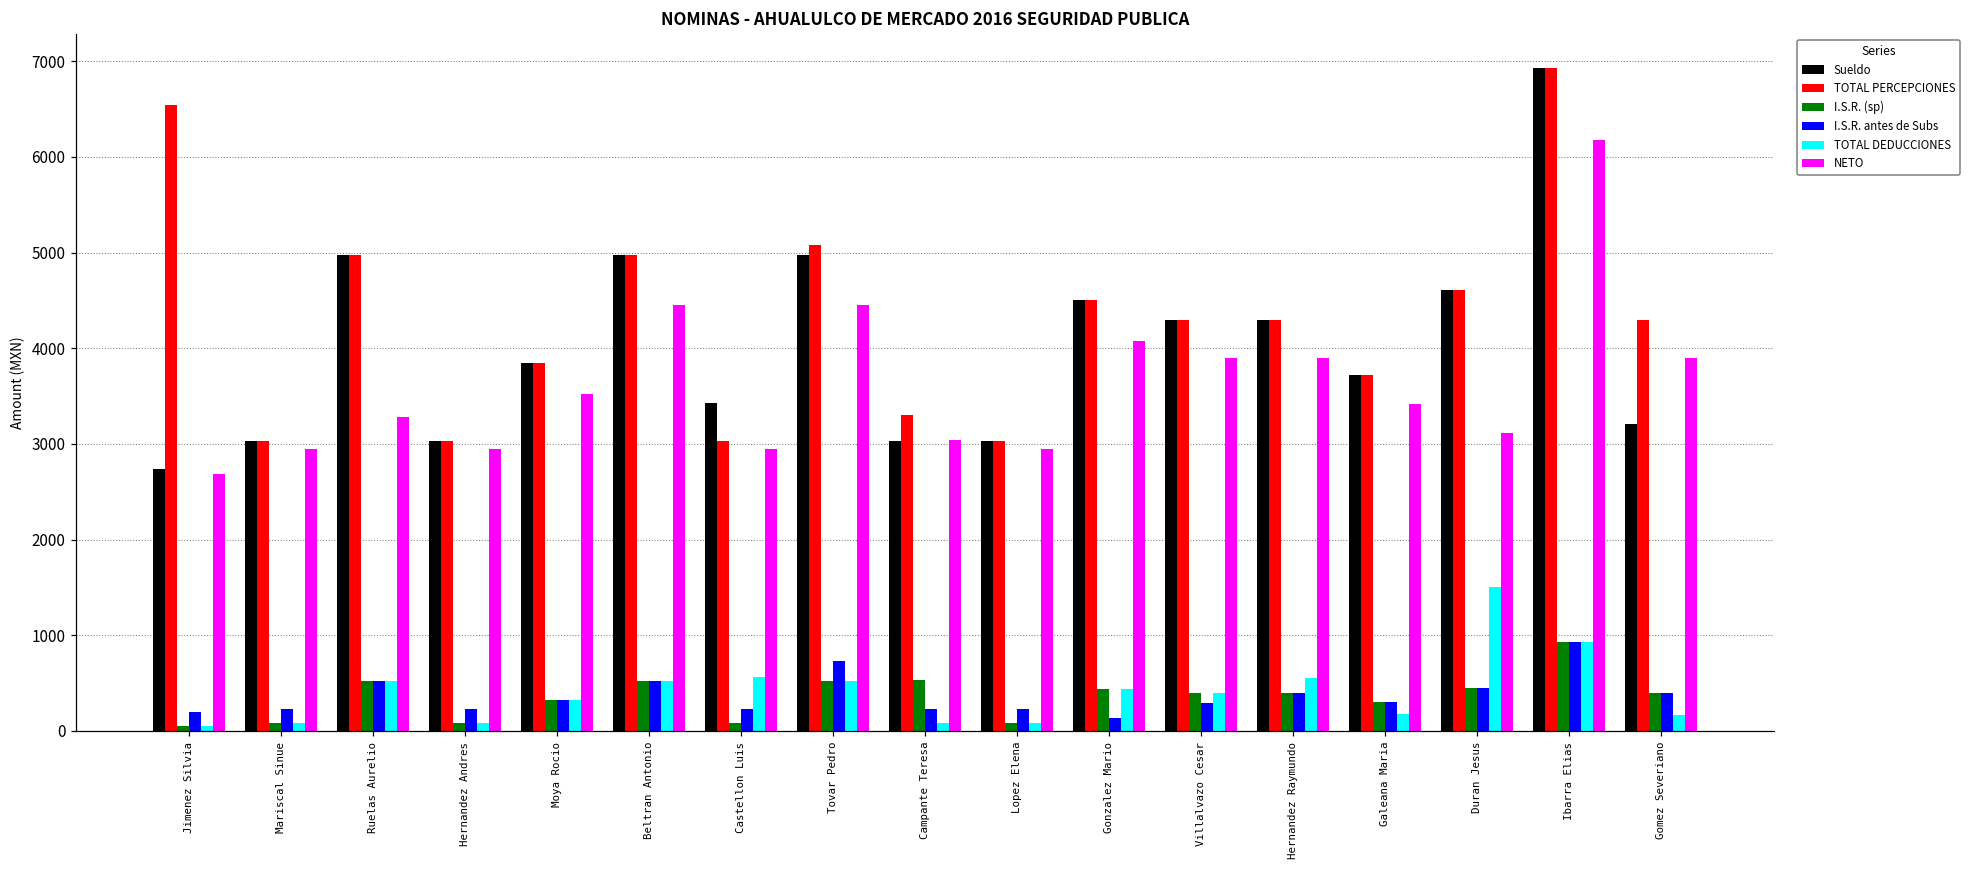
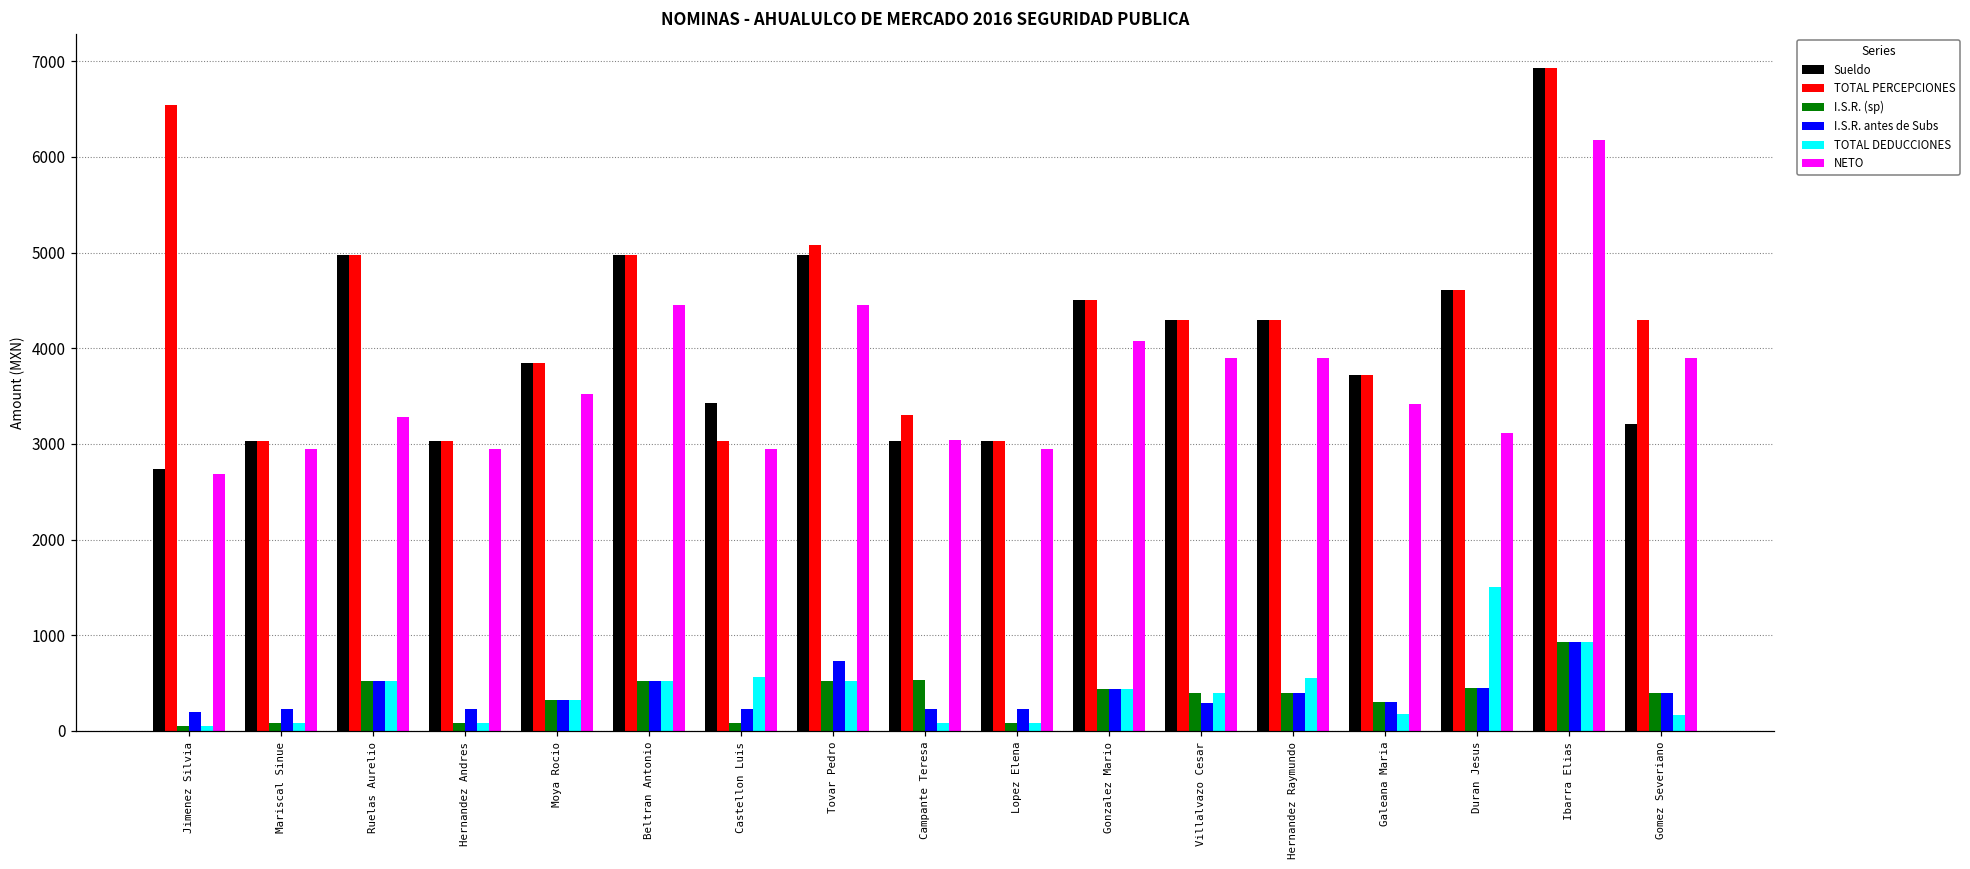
  {
    "Sueldo": {
      "Jimenez Silvia": 2700,
      "Mariscal Sinue": 3000,
      "Ruelas Aurelio": 5000,
      "Hernandez Andres": 3000,
      "Moya Rocio": 3800,
      "Beltran Antonio": 5000,
      "Castellon Luis": 3400,
      "Tovar Pedro": 5000,
      "Campante Teresa": 3000,
      "Lopez Elena": 3000,
      "Gonzalez Mario": 4500,
      "Villalvazo Cesar": 4300,
      "Hernandez Raymundo": 4300,
      "Galeana Maria": 3700,
      "Duran Jesus": 4600,
      "Ibarra Elias": 6900,
      "Gomez Severiano": 3200
    },
    "TOTAL PERCEPCIONES": {
      "Jimenez Silvia": 6500,
      "Mariscal Sinue": 3000,
      "Ruelas Aurelio": 5000,
      "Hernandez Andres": 3000,
      "Moya Rocio": 3800,
      "Beltran Antonio": 5000,
      "Castellon Luis": 3000,
      "Tovar Pedro": 5100,
      "Campante Teresa": 3300,
      "Lopez Elena": 3000,
      "Gonzalez Mario": 4500,
      "Villalvazo Cesar": 4300,
      "Hernandez Raymundo": 4300,
      "Galeana Maria": 3700,
      "Duran Jesus": 4600,
      "Ibarra Elias": 6900,
      "Gomez Severiano": 4300
    },
    "I.S.R. (sp)": {
      "Jimenez Silvia": 0,
      "Mariscal Sinue": 100,
      "Ruelas Aurelio": 500,
      "Hernandez Andres": 100,
      "Moya Rocio": 300,
      "Beltran Antonio": 500,
      "Castellon Luis": 100,
      "Tovar Pedro": 500,
      "Campante Teresa": 500,
      "Lopez Elena": 100,
      "Gonzalez Mario": 400,
      "Villalvazo Cesar": 400,
      "Hernandez Raymundo": 400,
      "Galeana Maria": 300,
      "Duran Jesus": 500,
      "Ibarra Elias": 900,
      "Gomez Severiano": 400
    },
    "I.S.R. antes de Subs": {
      "Jimenez Silvia": 200,
      "Mariscal Sinue": 200,
      "Ruelas Aurelio": 500,
      "Hernandez Andres": 200,
      "Moya Rocio": 300,
      "Beltran Antonio": 500,
      "Castellon Luis": 200,
      "Tovar Pedro": 700,
      "Campante Teresa": 200,
      "Lopez Elena": 200,
-     "Gonzalez Mario": 100,
+     "Gonzalez Mario": 400,
      "Villalvazo Cesar": 300,
      "Hernandez Raymundo": 400,
      "Galeana Maria": 300,
      "Duran Jesus": 500,
      "Ibarra Elias": 900,
      "Gomez Severiano": 400
    },
    "TOTAL DEDUCCIONES": {
      "Jimenez Silvia": 0,
      "Mariscal Sinue": 100,
      "Ruelas Aurelio": 500,
      "Hernandez Andres": 100,
      "Moya Rocio": 300,
      "Beltran Antonio": 500,
      "Castellon Luis": 600,
      "Tovar Pedro": 500,
      "Campante Teresa": 100,
      "Lopez Elena": 100,
      "Gonzalez Mario": 400,
      "Villalvazo Cesar": 400,
      "Hernandez Raymundo": 600,
      "Galeana Maria": 200,
      "Duran Jesus": 1500,
      "Ibarra Elias": 900,
      "Gomez Severiano": 200
    },
    "NETO": {
      "Jimenez Silvia": 2700,
      "Mariscal Sinue": 2900,
      "Ruelas Aurelio": 3300,
      "Hernandez Andres": 2900,
      "Moya Rocio": 3500,
      "Beltran Antonio": 4500,
      "Castellon Luis": 2900,
      "Tovar Pedro": 4500,
      "Campante Teresa": 3000,
      "Lopez Elena": 2900,
      "Gonzalez Mario": 4100,
      "Villalvazo Cesar": 3900,
      "Hernandez Raymundo": 3900,
      "Galeana Maria": 3400,
      "Duran Jesus": 3100,
      "Ibarra Elias": 6200,
      "Gomez Severiano": 3900
    }
  }
